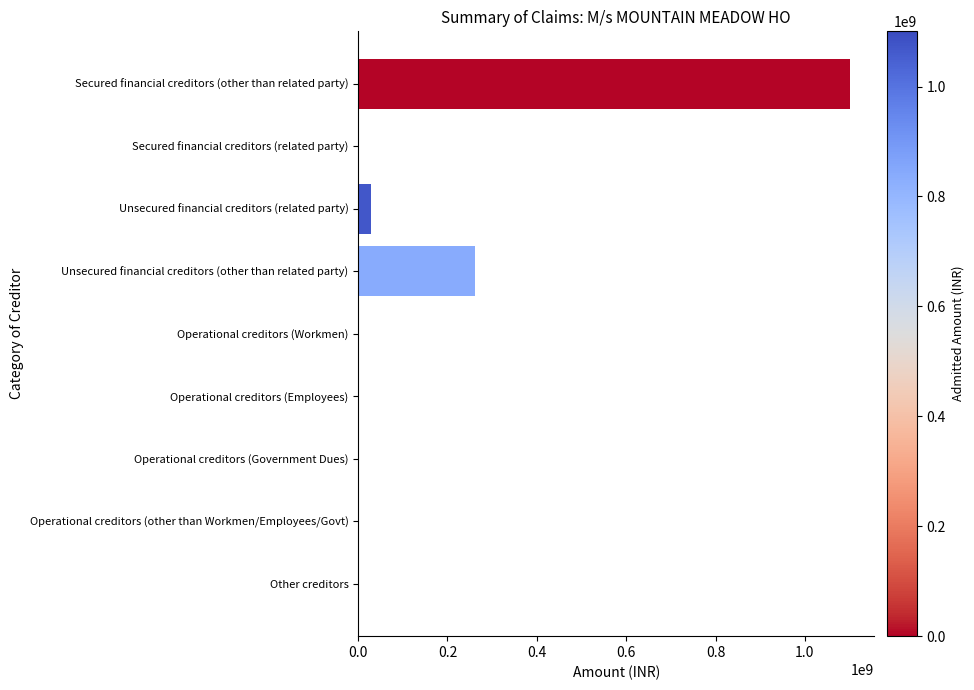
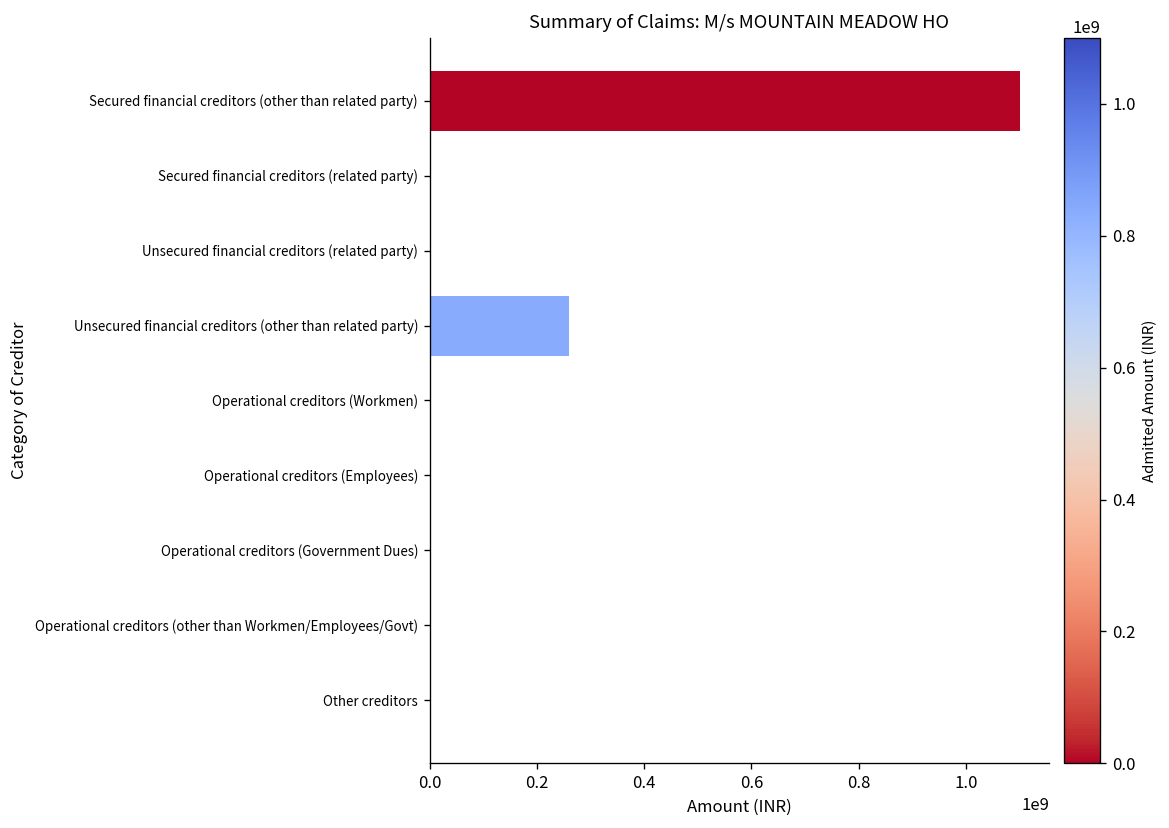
  {
    "Secured financial creditors (other than related party)": 1100000000,
    "Secured financial creditors (related party)": 0,
-   "Unsecured financial creditors (related party)": 30000000,
+   "Unsecured financial creditors (related party)": 0,
    "Unsecured financial creditors (other than related party)": 260000000,
    "Operational creditors (Workmen)": 0,
    "Operational creditors (Employees)": 0,
    "Operational creditors (Government Dues)": 0,
    "Operational creditors (other than Workmen/Employees/Govt)": 0,
    "Other creditors": 0
  }
